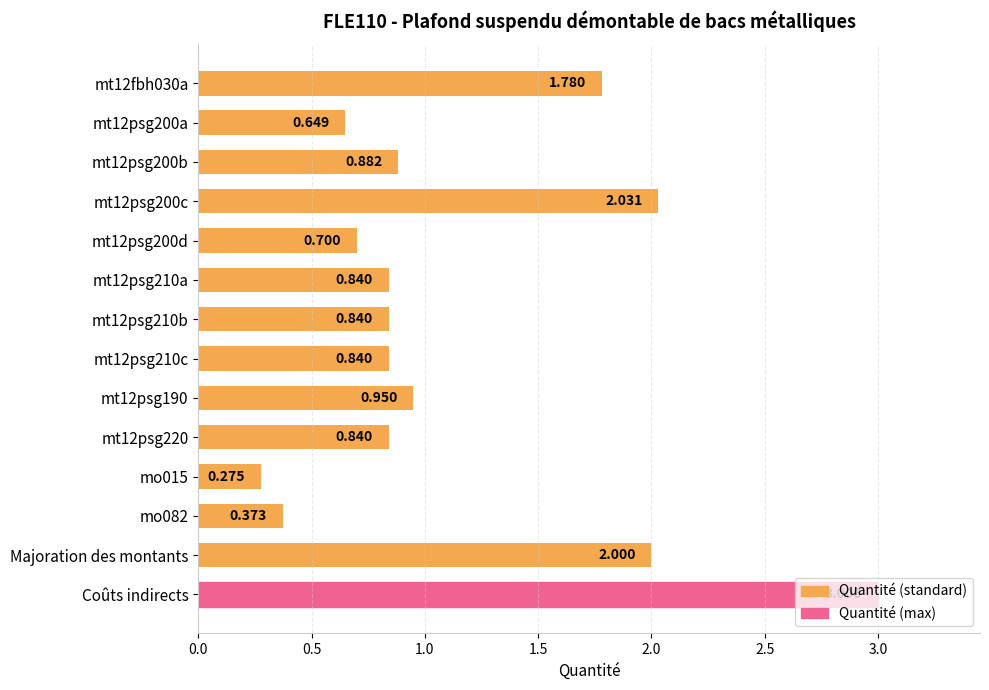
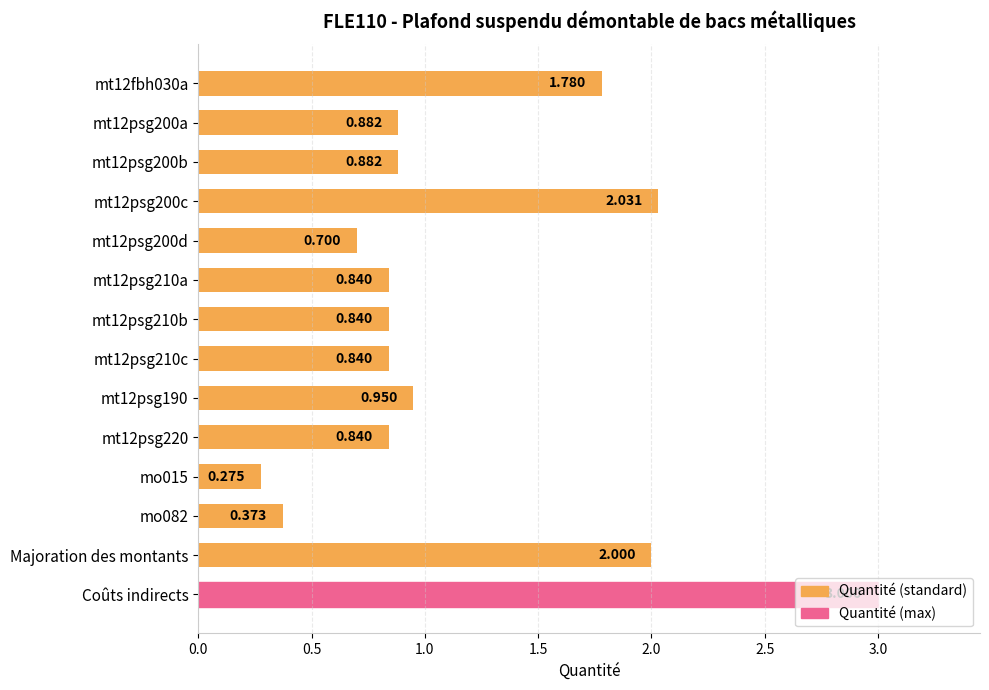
  {
    "mt12fbh030a": 1.780,
-   "mt12psg200a": 0.649,
+   "mt12psg200a": 0.882,
    "mt12psg200b": 0.882,
    "mt12psg200c": 2.031,
    "mt12psg200d": 0.700,
    "mt12psg210a": 0.840,
    "mt12psg210b": 0.840,
    "mt12psg210c": 0.840,
    "mt12psg190": 0.950,
    "mt12psg220": 0.840,
    "mo015": 0.275,
    "mo082": 0.373,
    "Majoration des montants": 2.000
  }
